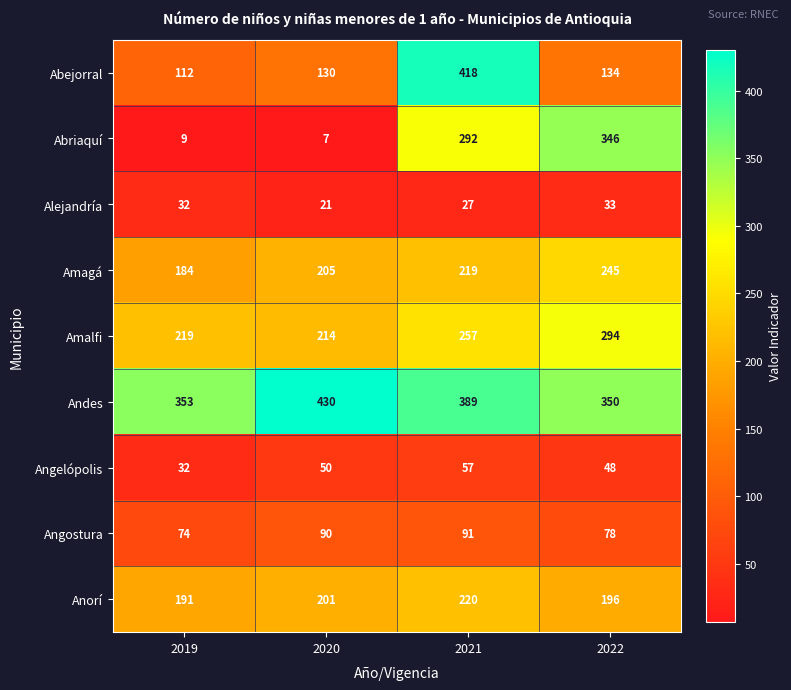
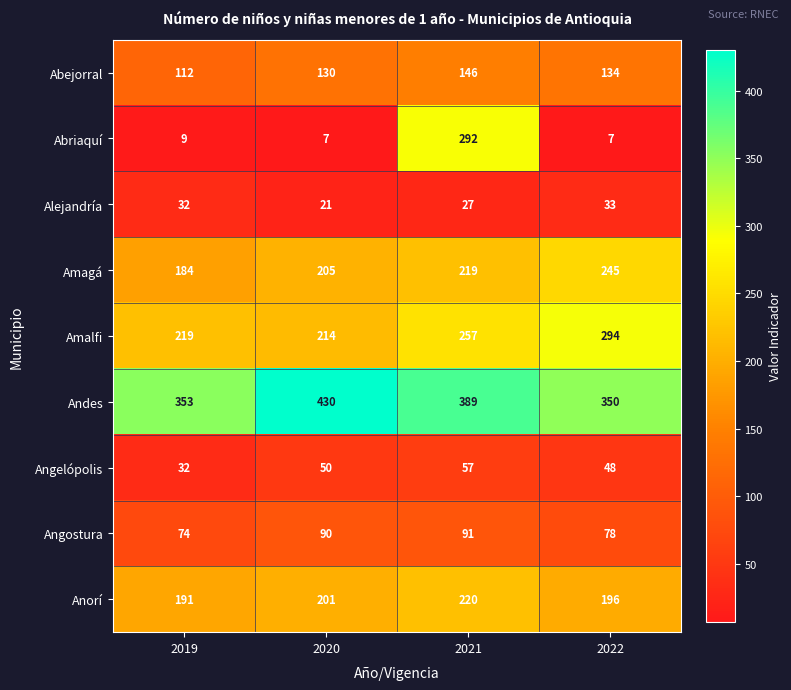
  {
    "Abejorral": {
      "2019": 112,
      "2020": 130,
-     "2021": 418,
+     "2021": 146,
      "2022": 134
    },
    "Abriaquí": {
      "2019": 9,
      "2020": 7,
      "2021": 292,
-     "2022": 346
+     "2022": 7
    },
    "Alejandría": {
      "2019": 32,
      "2020": 21,
      "2021": 27,
      "2022": 33
    },
    "Amagá": {
      "2019": 184,
      "2020": 205,
      "2021": 219,
      "2022": 245
    },
    "Amalfi": {
      "2019": 219,
      "2020": 214,
      "2021": 257,
      "2022": 294
    },
    "Andes": {
      "2019": 353,
      "2020": 430,
      "2021": 389,
      "2022": 350
    },
    "Angelópolis": {
      "2019": 32,
      "2020": 50,
      "2021": 57,
      "2022": 48
    },
    "Angostura": {
      "2019": 74,
      "2020": 90,
      "2021": 91,
      "2022": 78
    },
    "Anorí": {
      "2019": 191,
      "2020": 201,
      "2021": 220,
      "2022": 196
    }
  }
